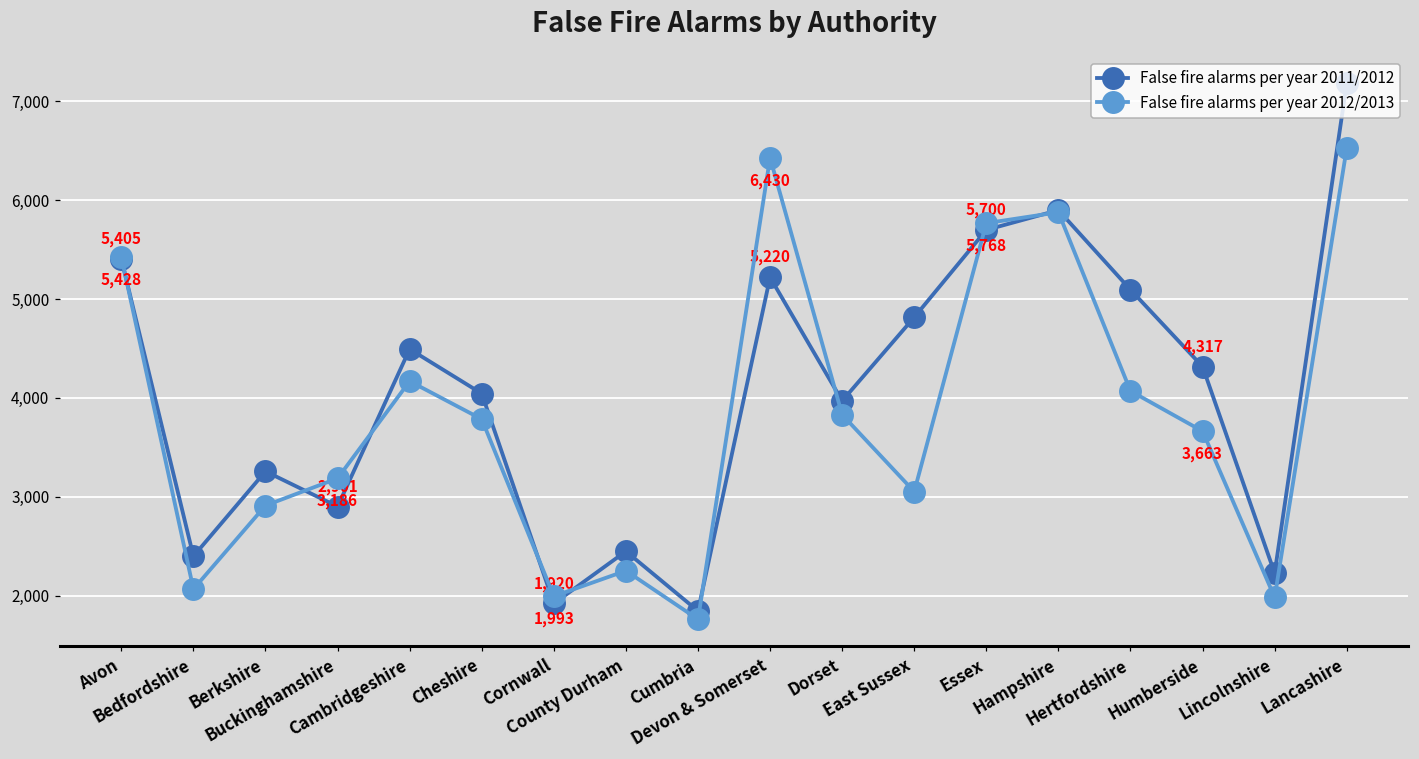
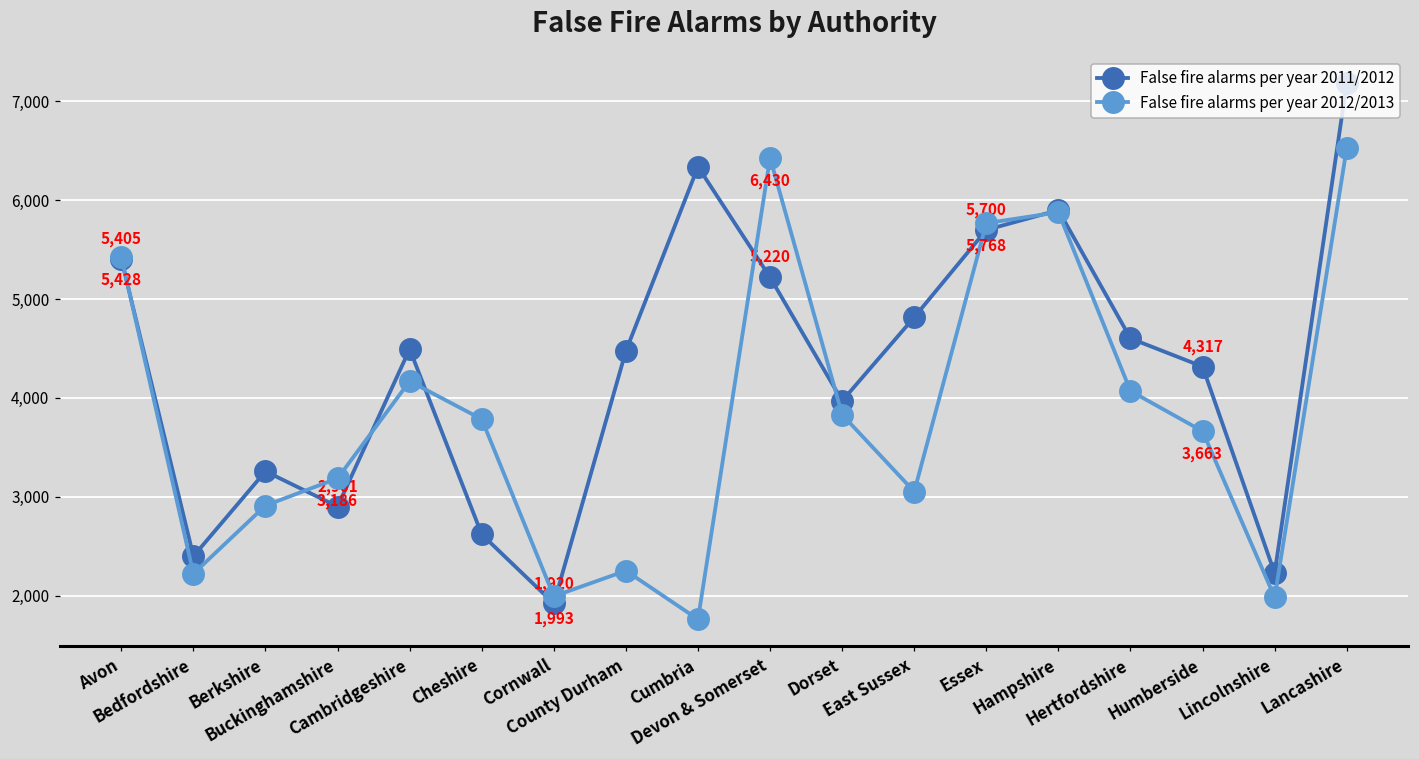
  {
    "False fire alarms per year 2011/2012": {
      "Bedfordshire": "2,400",
      "Berkshire": "3,300",
      "Cambridgeshire": "4,500",
-     "Cheshire": "4,000",
-     "County Durham": "2,400",
-     "Cumbria": "1,800",
+     "Cheshire": "2,600",
+     "County Durham": "4,500",
+     "Cumbria": "6,300",
      "Dorset": "4,000",
      "East Sussex": "4,800",
-     "Hertfordshire": "5,100",
+     "Hertfordshire": "4,600",
      "Lincolnshire": "2,200"
    },
    "False fire alarms per year 2012/2013": {
-     "Bedfordshire": "2,100",
+     "Bedfordshire": "2,200",
      "Berkshire": "2,900",
      "Cambridgeshire": "4,200",
      "Cheshire": "3,800",
      "County Durham": "2,300",
      "Cumbria": "1,800",
      "Dorset": "3,800",
      "East Sussex": "3,100",
      "Hertfordshire": "4,100",
      "Lincolnshire": "2,000",
      "Lancashire": "6,500"
    }
  }
